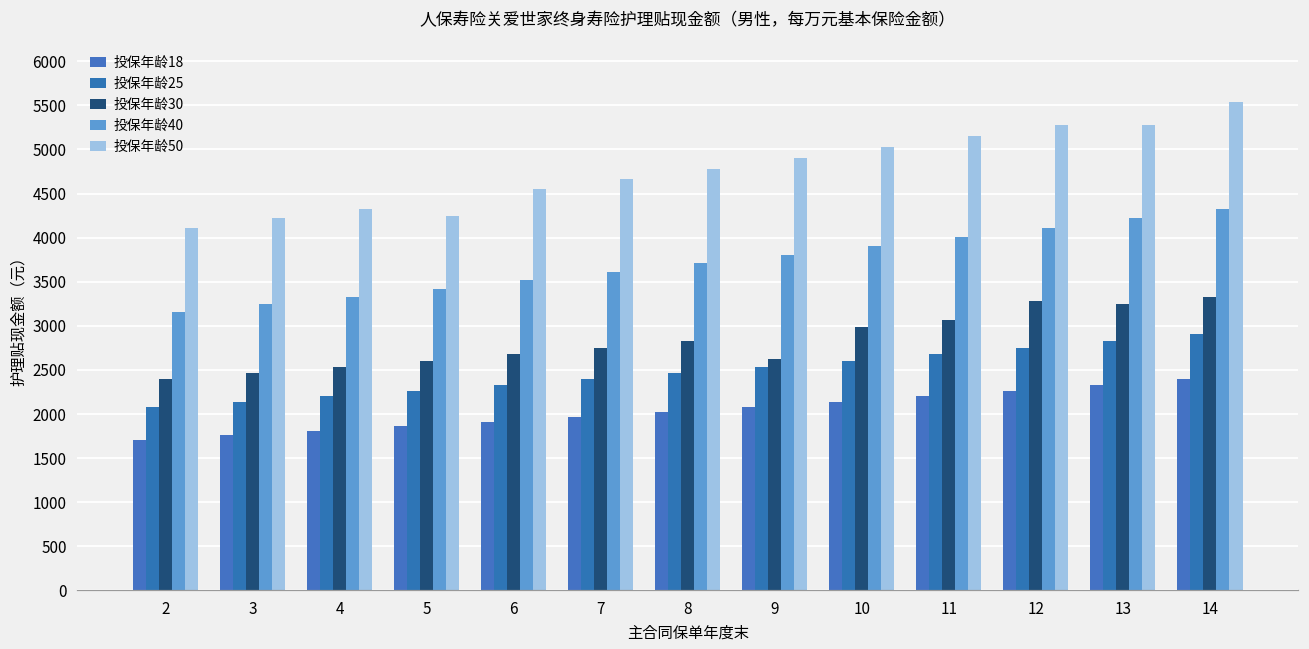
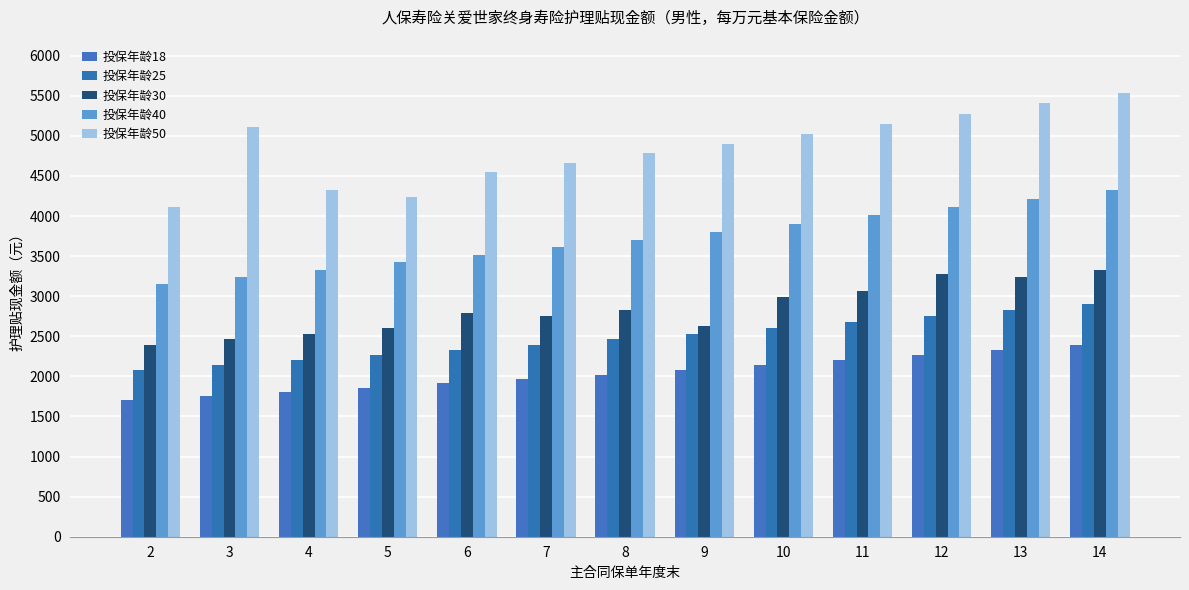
  {
    "投保年龄30": {
      "2": 2400,
      "3": 2500,
      "4": 2500,
      "5": 2600,
-     "6": 2700,
+     "6": 2800,
      "7": 2800,
      "8": 2800,
      "9": 2600,
      "10": 3000,
      "11": 3100,
      "12": 3300,
      "13": 3200,
      "14": 3300
    },
    "投保年龄50": {
      "2": 4100,
-     "3": 4200,
+     "3": 5100,
      "4": 4300,
      "5": 4200,
      "6": 4600,
      "7": 4700,
      "8": 4800,
      "9": 4900,
      "10": 5000,
      "11": 5200,
      "12": 5300,
-     "13": 5300,
+     "13": 5400,
      "14": 5500
    }
  }
